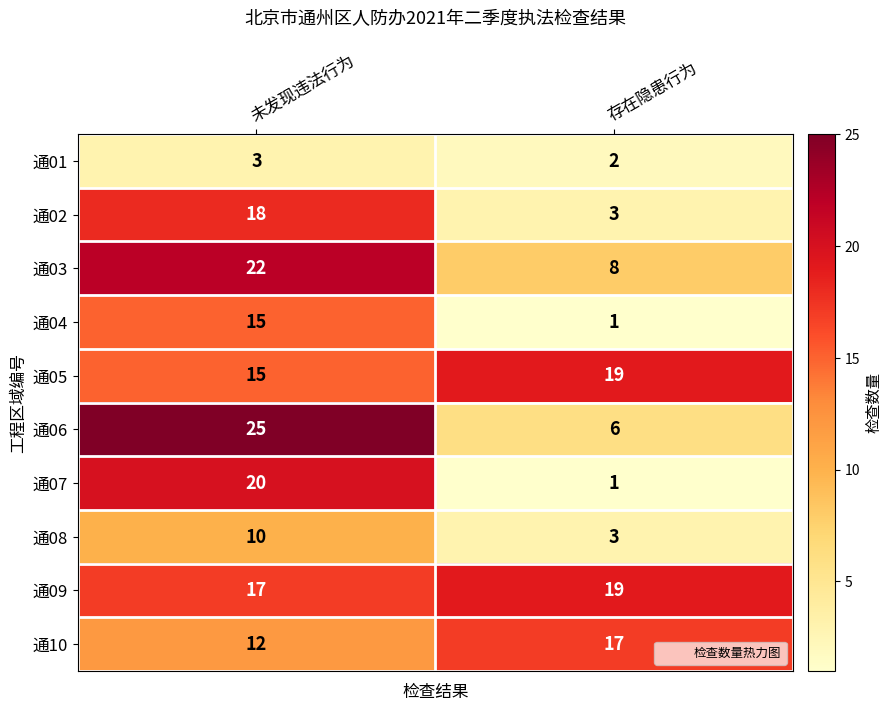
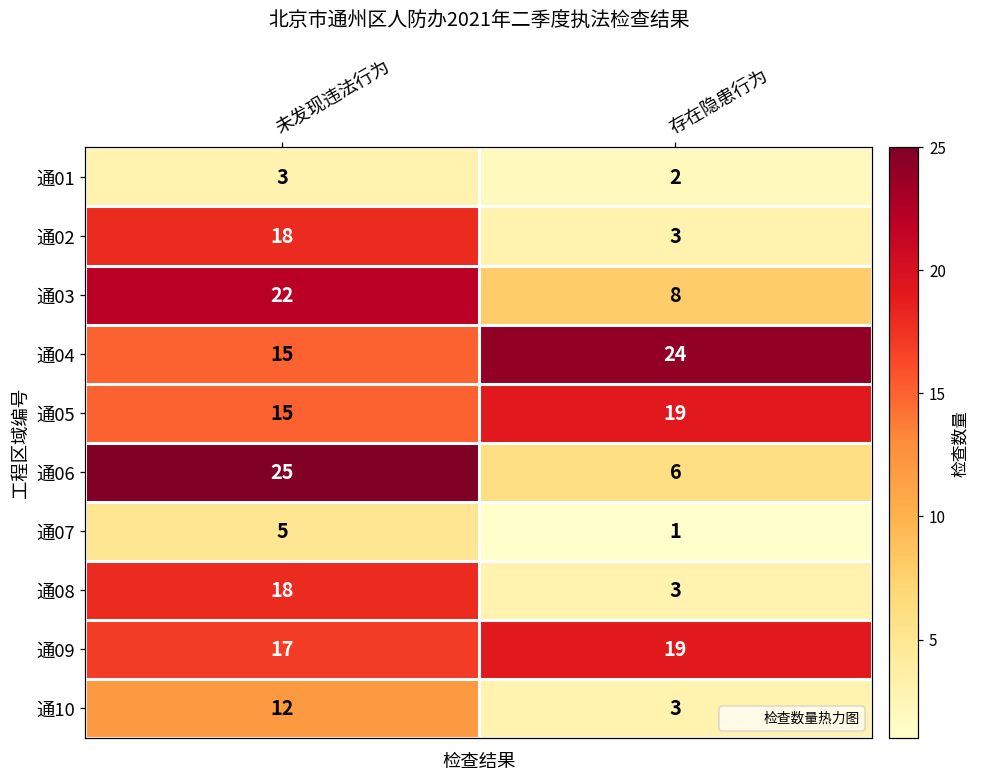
  {
    "通01": {
      "未发现违法行为": 3,
      "存在隐患行为": 2
    },
    "通02": {
      "未发现违法行为": 18,
      "存在隐患行为": 3
    },
    "通03": {
      "未发现违法行为": 22,
      "存在隐患行为": 8
    },
    "通04": {
      "未发现违法行为": 15,
-     "存在隐患行为": 1
+     "存在隐患行为": 24
    },
    "通05": {
      "未发现违法行为": 15,
      "存在隐患行为": 19
    },
    "通06": {
      "未发现违法行为": 25,
      "存在隐患行为": 6
    },
    "通07": {
-     "未发现违法行为": 20,
+     "未发现违法行为": 5,
      "存在隐患行为": 1
    },
    "通08": {
-     "未发现违法行为": 10,
+     "未发现违法行为": 18,
      "存在隐患行为": 3
    },
    "通09": {
      "未发现违法行为": 17,
      "存在隐患行为": 19
    },
    "通10": {
      "未发现违法行为": 12,
-     "存在隐患行为": 17
+     "存在隐患行为": 3
    }
  }
